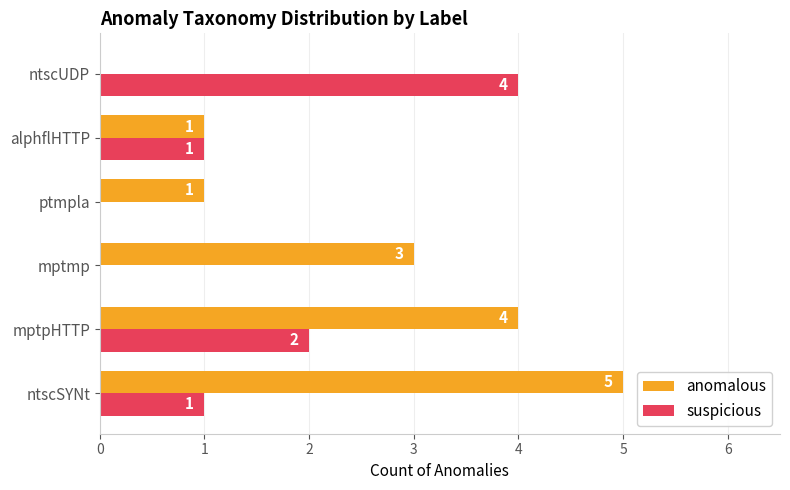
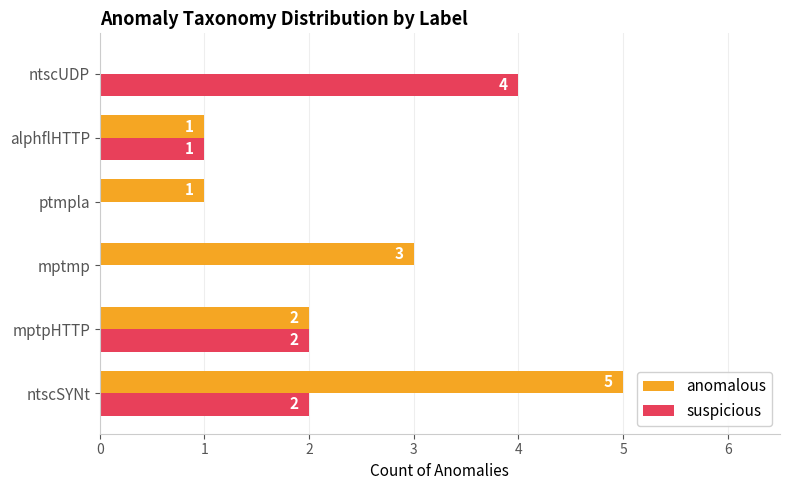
  {
    "anomalous": {
      "alphflHTTP": 1,
      "ptmpla": 1,
      "mptmp": 3,
-     "mptpHTTP": 4,
+     "mptpHTTP": 2,
      "ntscSYNt": 5
    },
    "suspicious": {
      "ntscUDP": 4,
      "alphflHTTP": 1,
      "mptpHTTP": 2,
-     "ntscSYNt": 1
+     "ntscSYNt": 2
    }
  }
